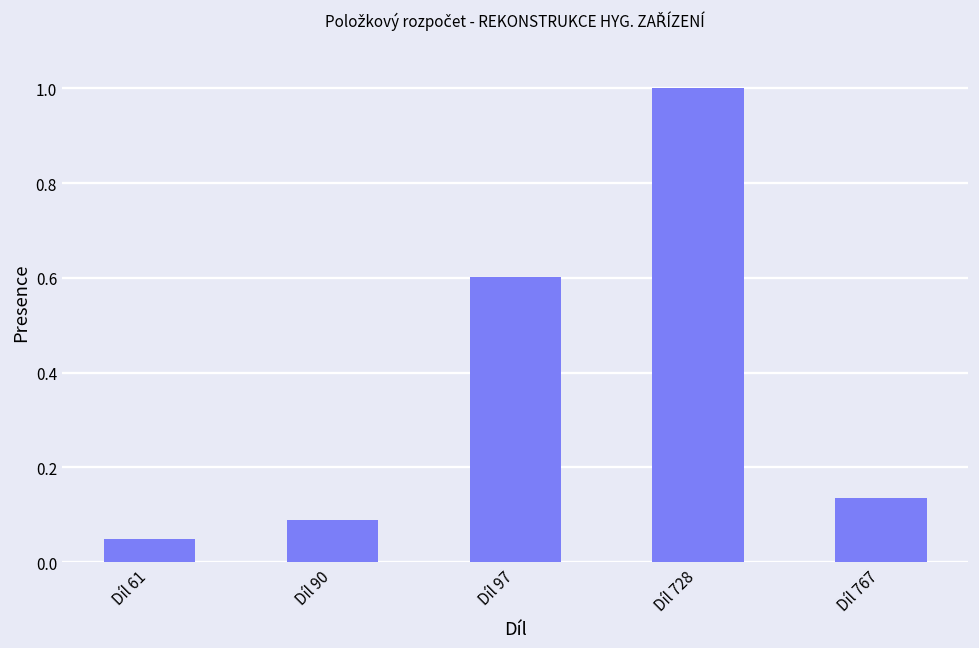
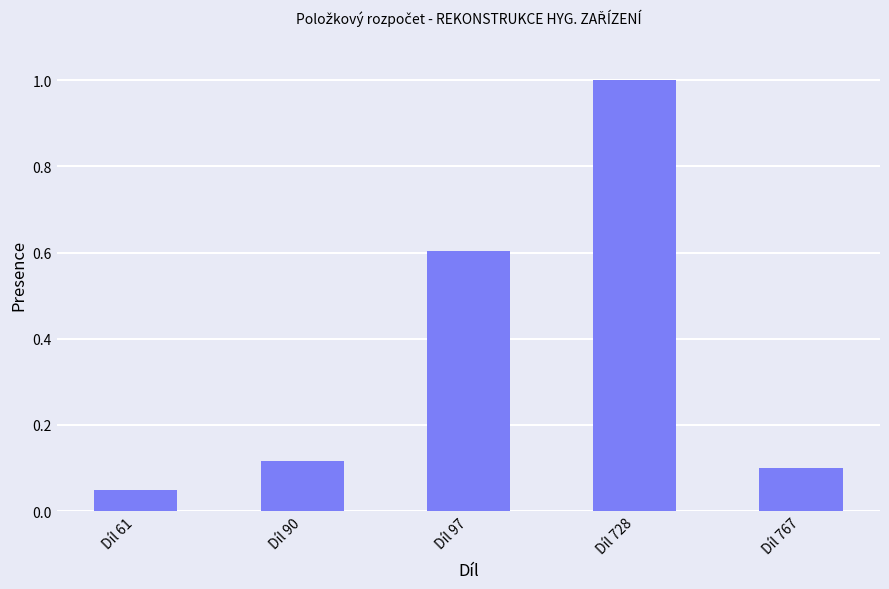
  {
    "Díl 61": 0.05,
-   "Díl 90": 0.09,
+   "Díl 90": 0.12,
    "Díl 97": 0.60,
    "Díl 728": 1.00,
-   "Díl 767": 0.13
+   "Díl 767": 0.10
  }
